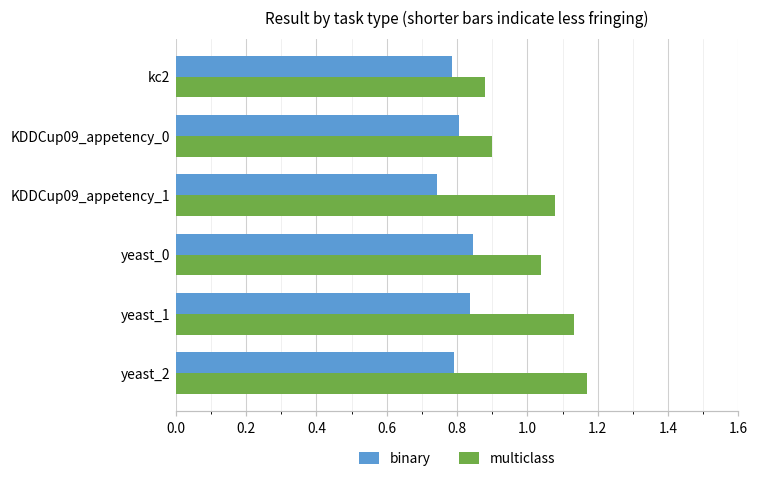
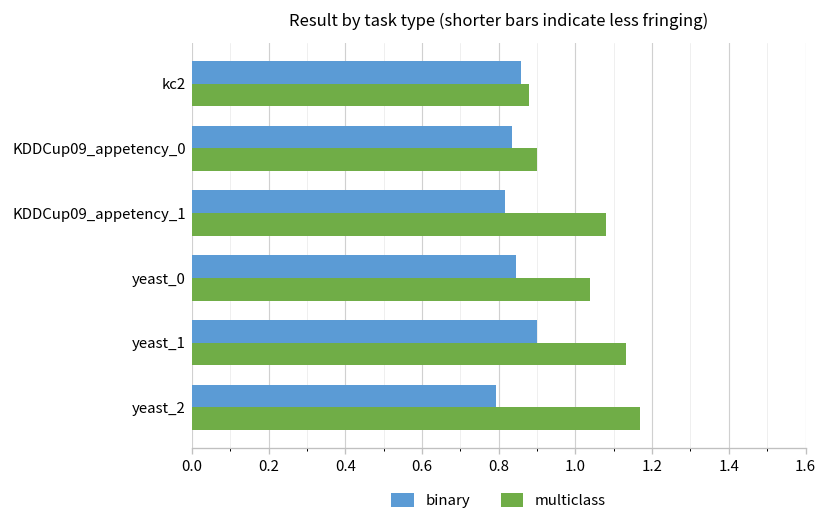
  {
    "binary": {
-     "kc2": 0.79,
-     "KDDCup09_appetency_0": 0.81,
-     "KDDCup09_appetency_1": 0.74,
+     "kc2": 0.86,
+     "KDDCup09_appetency_0": 0.83,
+     "KDDCup09_appetency_1": 0.82,
      "yeast_0": 0.84,
-     "yeast_1": 0.84,
+     "yeast_1": 0.90,
      "yeast_2": 0.79
    },
    "multiclass": {
      "kc2": 0.88,
      "KDDCup09_appetency_0": 0.90,
      "KDDCup09_appetency_1": 1.08,
      "yeast_0": 1.04,
      "yeast_1": 1.13,
      "yeast_2": 1.17
    }
  }
